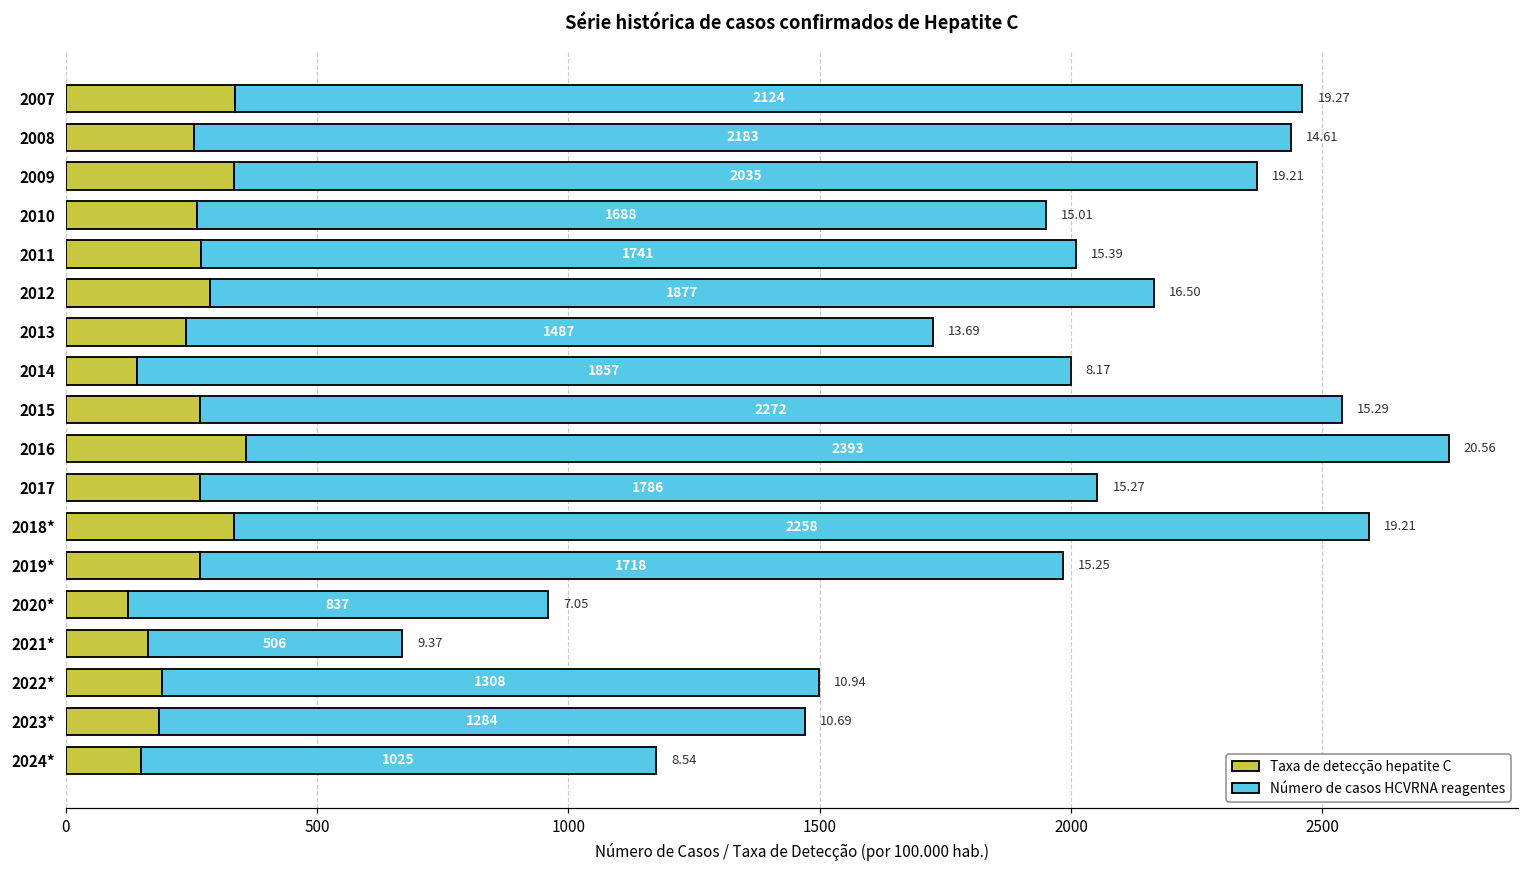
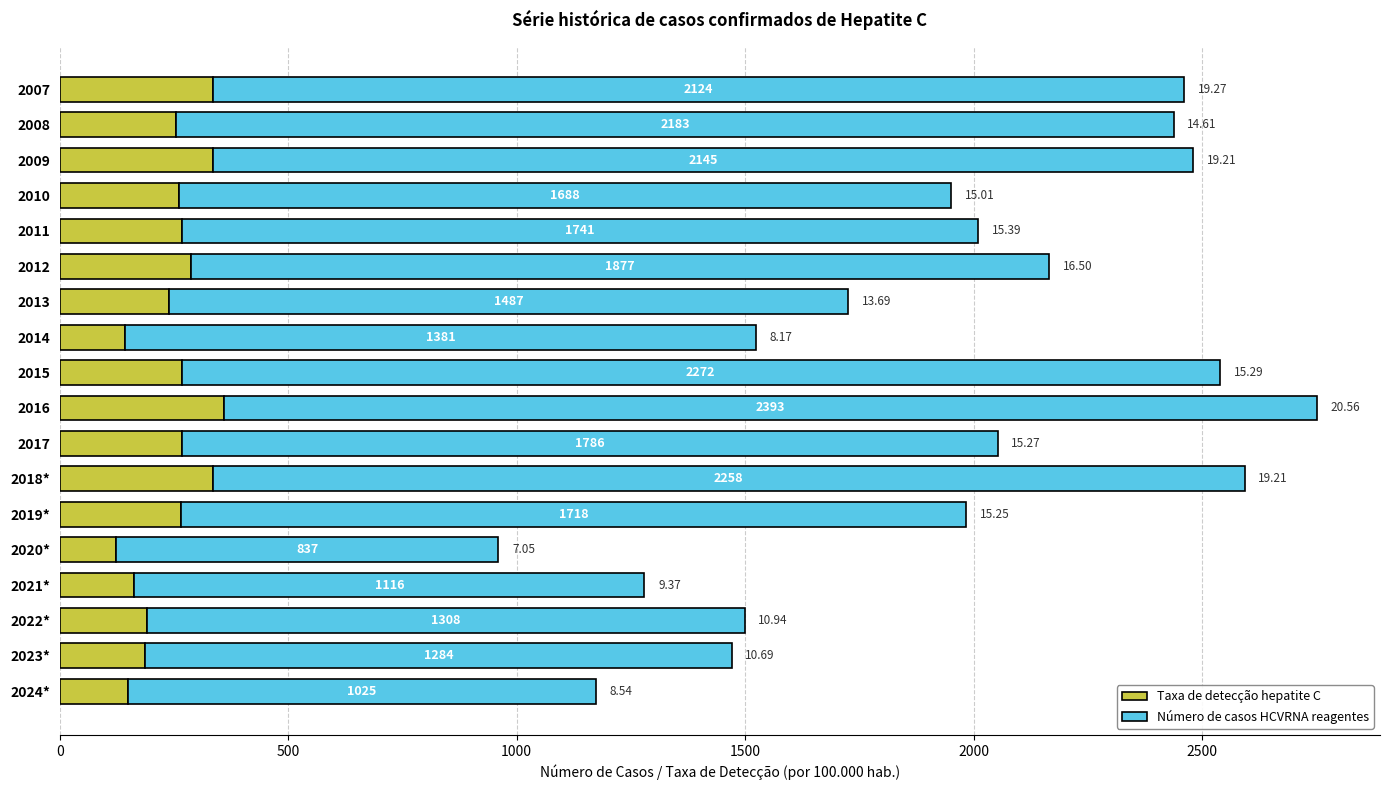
  {
    "Taxa de detecção hepatite C": {
      "2007": 340,
      "2008": 260,
      "2009": 340,
      "2010": 260,
      "2011": 270,
      "2012": 290,
      "2013": 240,
      "2014": 140,
      "2015": 270,
      "2016": 360,
      "2017": 270,
      "2018*": 340,
      "2019*": 270,
      "2020*": 120,
      "2021*": 160,
      "2022*": 190,
      "2023*": 190,
      "2024*": 150
    },
    "Número de casos HCVRNA reagentes": {
      "2007": 2124,
      "2008": 2183,
-     "2009": 2035,
+     "2009": 2145,
      "2010": 1688,
      "2011": 1741,
      "2012": 1877,
      "2013": 1487,
-     "2014": 1857,
+     "2014": 1381,
      "2015": 2272,
      "2016": 2393,
      "2017": 1786,
      "2018*": 2258,
      "2019*": 1718,
      "2020*": 837,
-     "2021*": 506,
+     "2021*": 1116,
      "2022*": 1308,
      "2023*": 1284,
      "2024*": 1025
    }
  }
